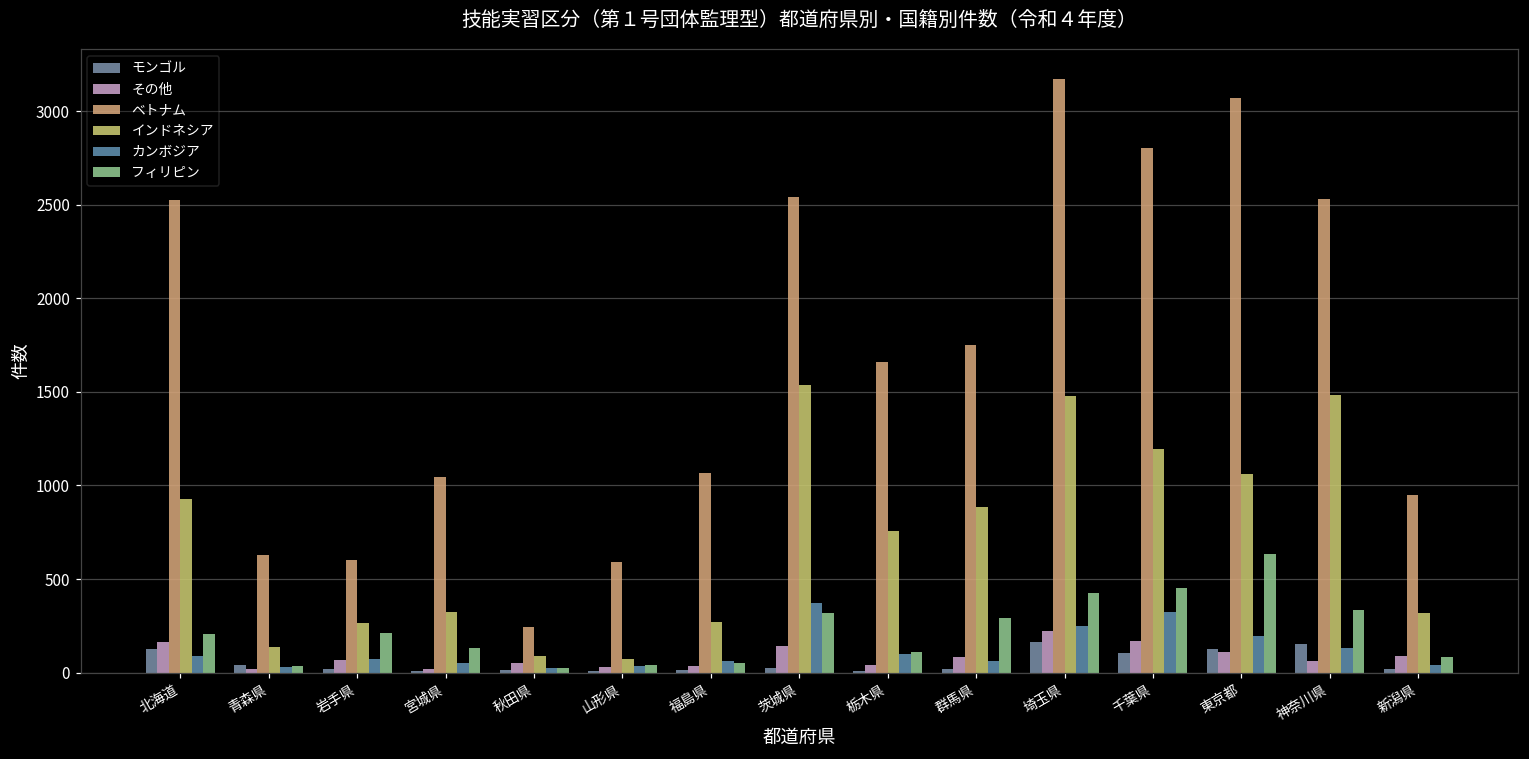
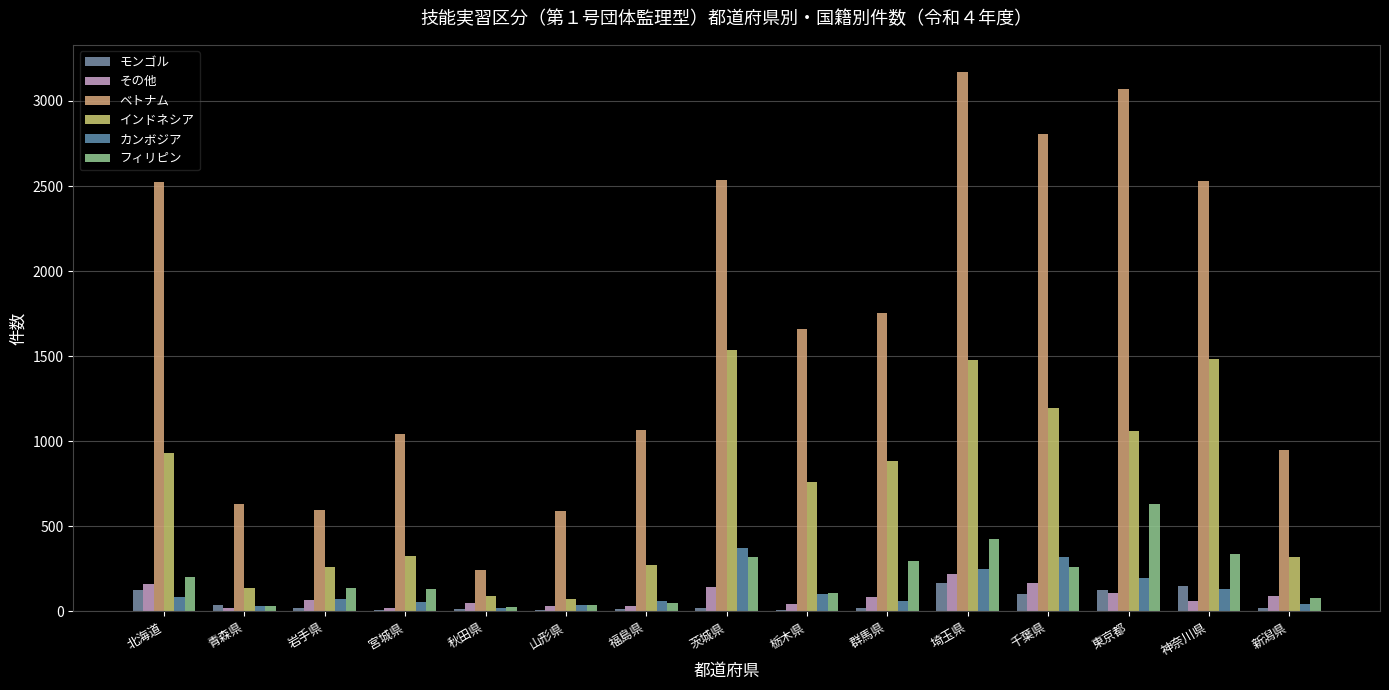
  {
    "その他": {
      "北海道": 160,
      "青森県": 20,
      "岩手県": 70,
      "宮城県": 20,
      "秋田県": 50,
      "山形県": 30,
      "福島県": 40,
      "茨城県": 140,
      "栃木県": 40,
      "群馬県": 90,
      "埼玉県": 220,
      "千葉県": 170,
      "東京都": 110,
      "神奈川県": 60,
      "新潟県": 90
    },
    "フィリピン": {
      "北海道": 210,
      "青森県": 40,
-     "岩手県": 210,
+     "岩手県": 140,
      "宮城県": 130,
      "秋田県": 20,
      "山形県": 40,
      "福島県": 50,
      "茨城県": 320,
      "栃木県": 110,
      "群馬県": 290,
      "埼玉県": 420,
-     "千葉県": 450,
+     "千葉県": 260,
      "東京都": 630,
      "神奈川県": 340,
      "新潟県": 80
    }
  }
